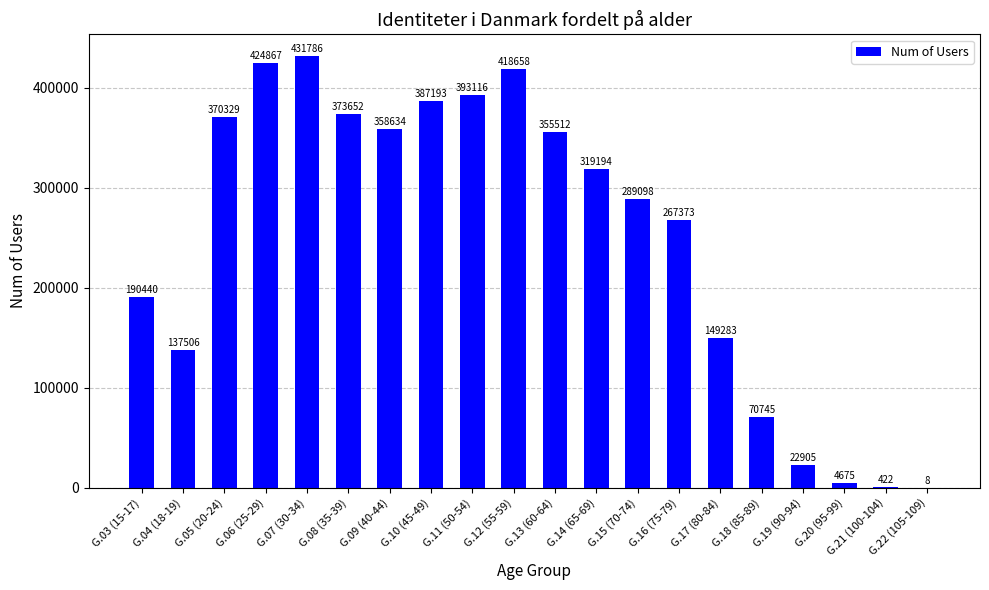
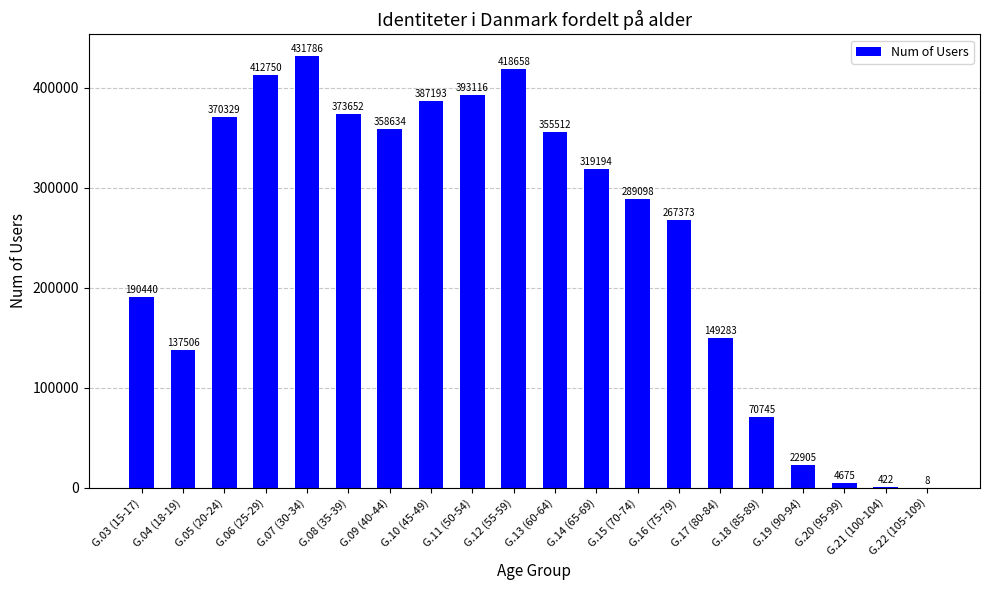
  {
    "G.03 (15-17)": 190440,
    "G.04 (18-19)": 137506,
    "G.05 (20-24)": 370329,
-   "G.06 (25-29)": 424867,
+   "G.06 (25-29)": 412750,
    "G.07 (30-34)": 431786,
    "G.08 (35-39)": 373652,
    "G.09 (40-44)": 358634,
    "G.10 (45-49)": 387193,
    "G.11 (50-54)": 393116,
    "G.12 (55-59)": 418658,
    "G.13 (60-64)": 355512,
    "G.14 (65-69)": 319194,
    "G.15 (70-74)": 289098,
    "G.16 (75-79)": 267373,
    "G.17 (80-84)": 149283,
    "G.18 (85-89)": 70745,
    "G.19 (90-94)": 22905,
    "G.20 (95-99)": 4675,
    "G.21 (100-104)": 422,
    "G.22 (105-109)": 8
  }
